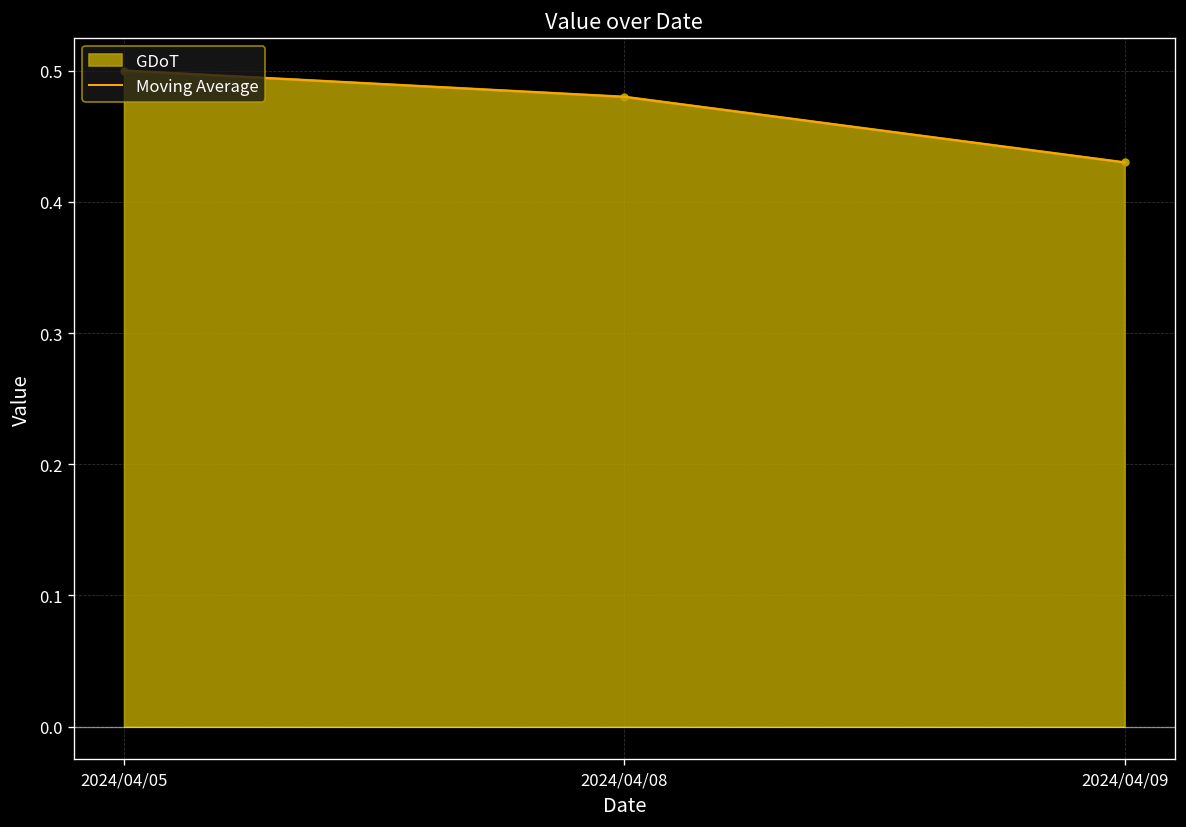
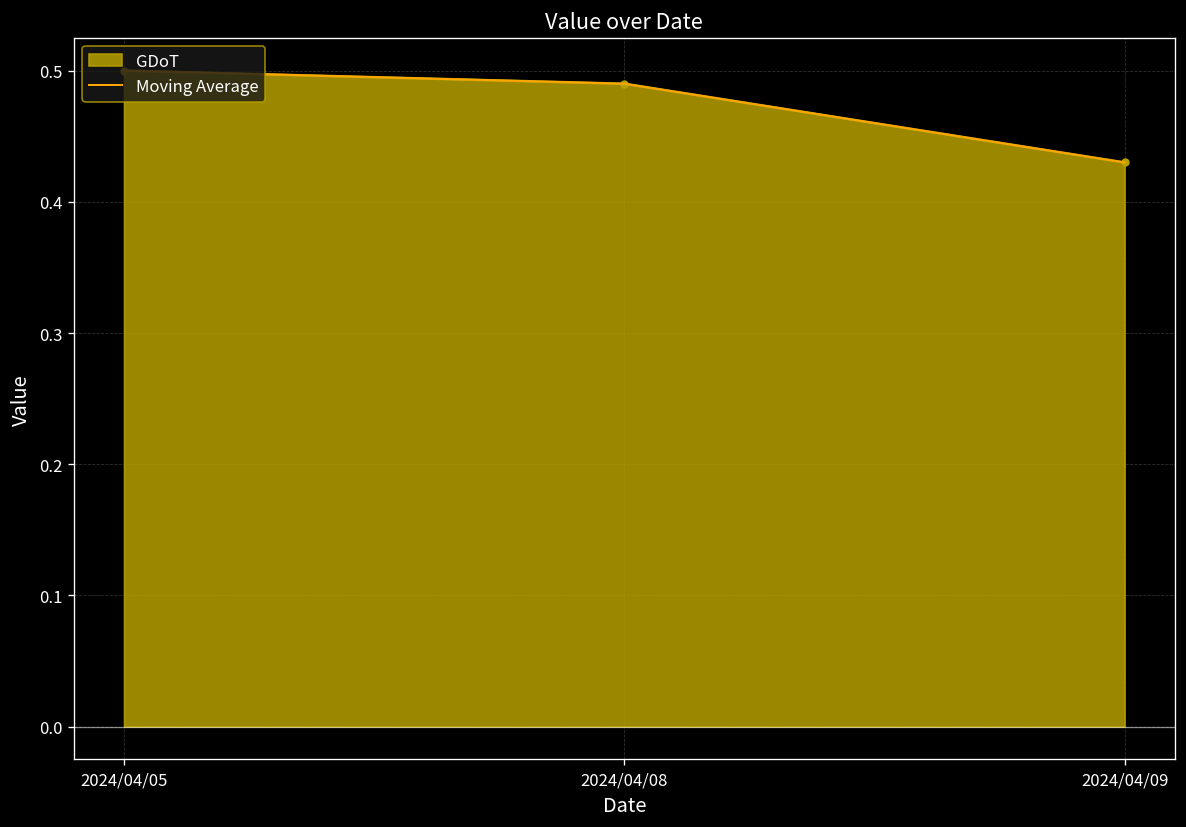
  {
-   "2024/04/08": 0.48,
+   "2024/04/08": 0.49,
    "2024/04/09": 0.43
  }
